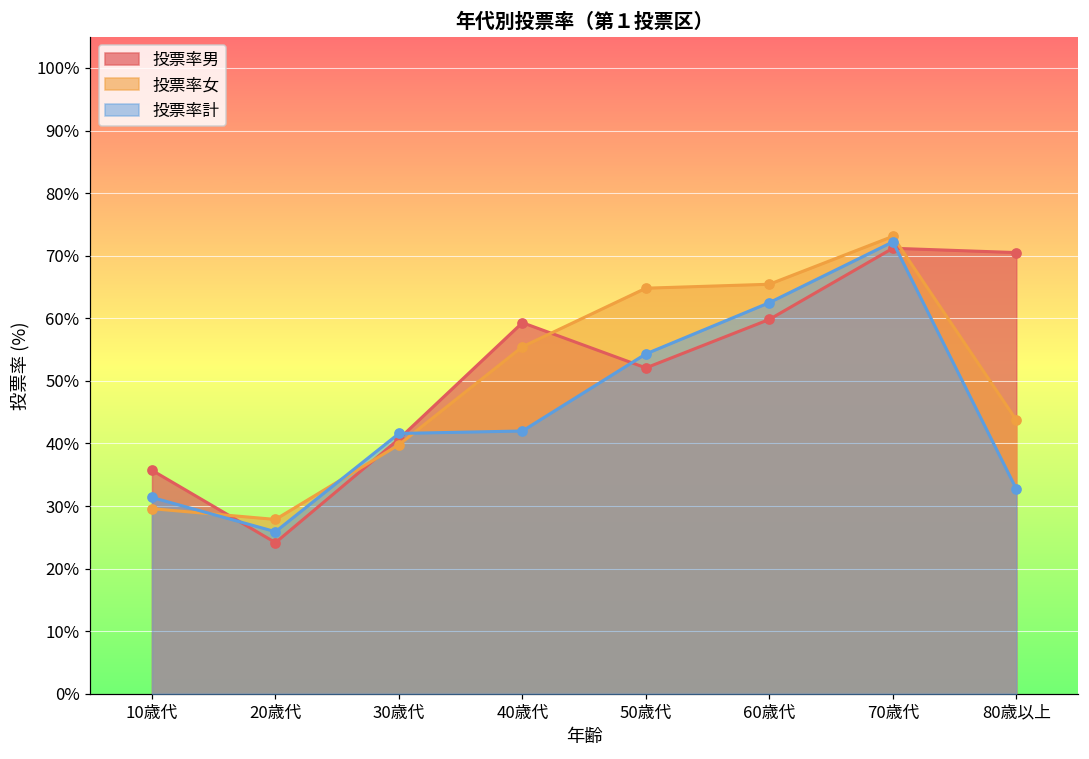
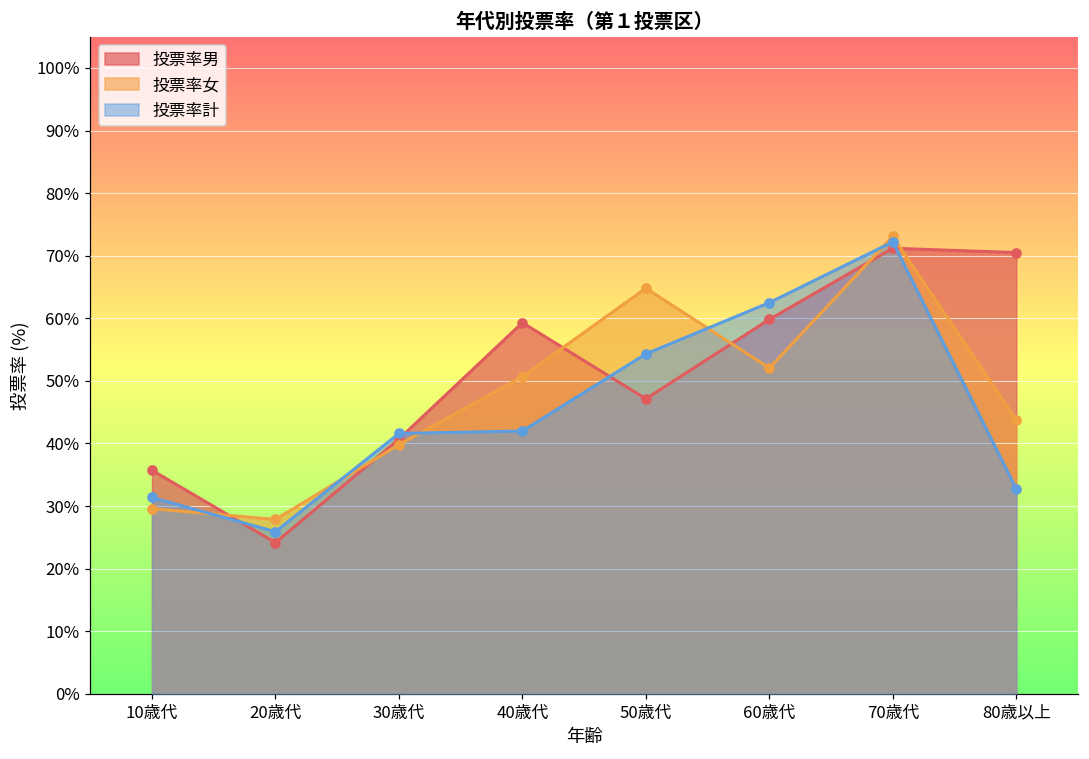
  {
    "投票率男": {
      "10歳代": "36%",
      "20歳代": "24%",
      "30歳代": "41%",
      "40歳代": "59%",
-     "50歳代": "52%",
+     "50歳代": "47%",
      "60歳代": "60%",
      "70歳代": "71%",
      "80歳以上": "71%"
    },
    "投票率女": {
      "10歳代": "30%",
      "20歳代": "28%",
      "30歳代": "40%",
-     "40歳代": "55%",
+     "40歳代": "51%",
      "50歳代": "65%",
-     "60歳代": "65%",
+     "60歳代": "52%",
      "70歳代": "73%",
      "80歳以上": "44%"
    },
    "投票率計": {
      "10歳代": "31%",
      "20歳代": "26%",
      "30歳代": "42%",
      "40歳代": "42%",
      "50歳代": "54%",
      "60歳代": "63%",
      "70歳代": "72%",
      "80歳以上": "33%"
    }
  }
